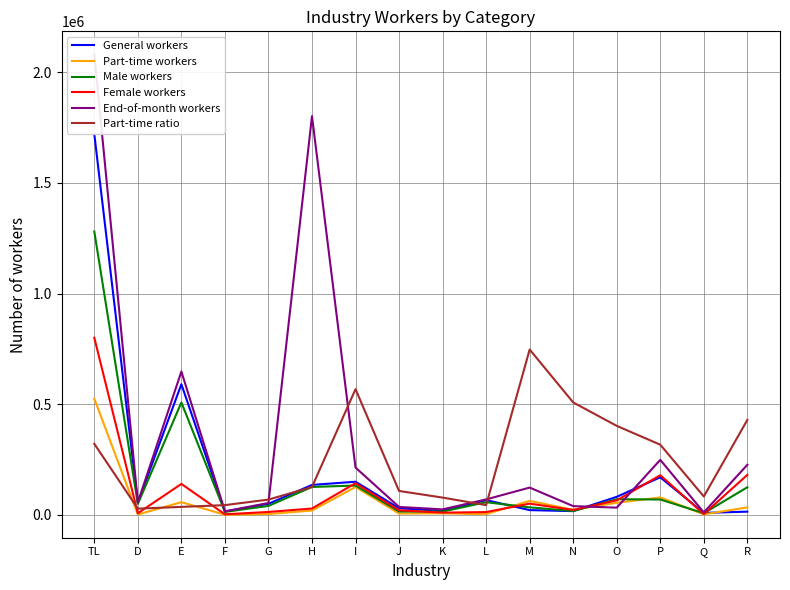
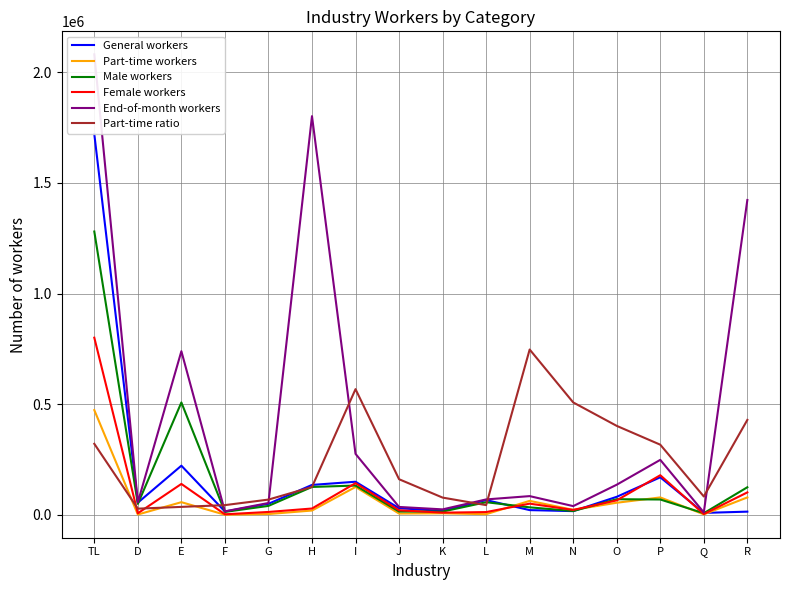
  {
    "General workers": {
      "TL": 1720000,
-     "E": 590000,
+     "E": 220000,
      "M": 20000,
      "R": 10000
    },
    "Part-time workers": {
-     "TL": 530000,
+     "TL": 470000,
      "E": 60000,
      "M": 60000,
-     "R": 30000
+     "R": 80000
    },
    "Male workers": {
      "TL": 1280000,
      "E": 510000,
      "M": 30000,
      "R": 120000
    },
    "Female workers": {
      "TL": 800000,
      "E": 140000,
      "M": 50000,
-     "R": 180000
+     "R": 100000
    },
    "End-of-month workers": {
-     "E": 650000,
+     "E": 740000,
      "H": 1800000,
-     "I": 210000,
-     "M": 120000,
+     "I": 280000,
+     "M": 80000,
      "N": 40000,
-     "O": 30000,
+     "O": 140000,
      "P": 250000,
-     "R": 230000
+     "R": 1420000
    },
    "Part-time ratio": {
      "TL": 320000,
      "D": 30000,
      "E": 40000,
      "F": 40000,
      "G": 70000,
      "I": 570000,
-     "J": 110000,
+     "J": 160000,
      "K": 80000,
      "L": 40000,
      "M": 750000,
      "N": 510000,
      "O": 400000,
      "P": 320000,
      "Q": 80000,
      "R": 430000
    }
  }
